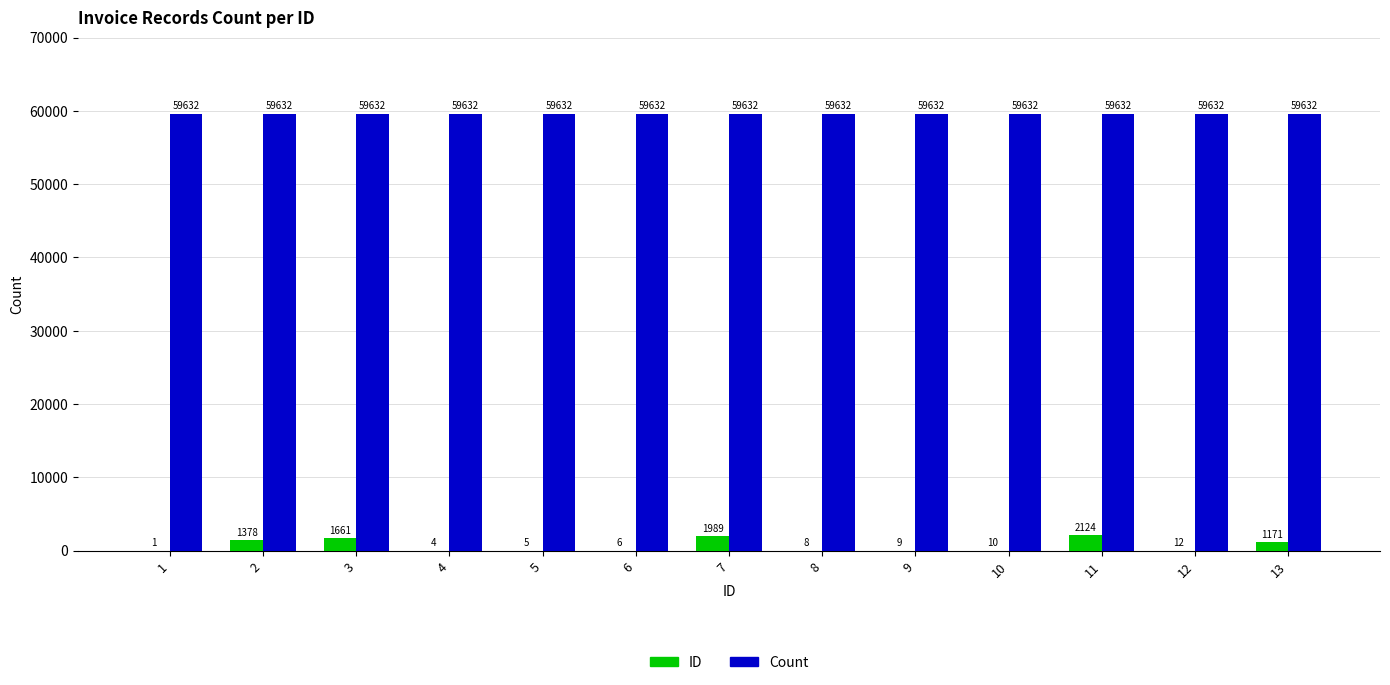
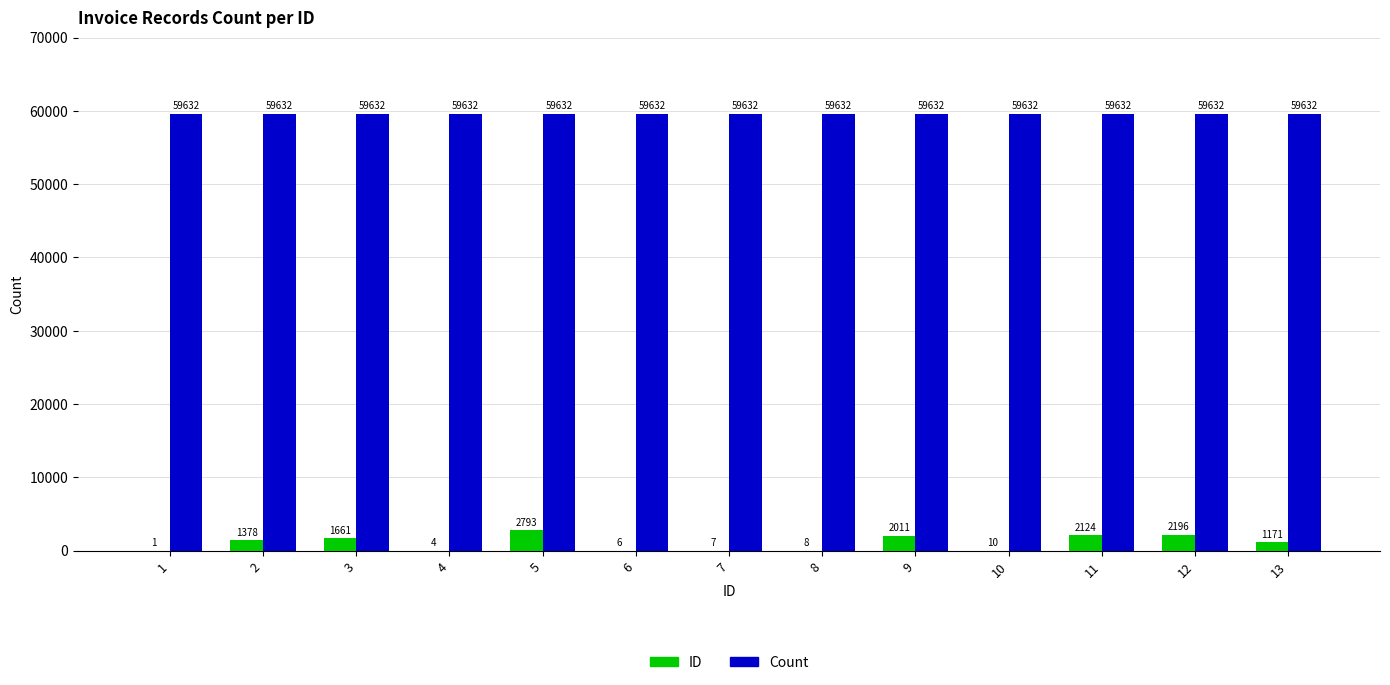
  {
    "ID": {
      "1": 1,
      "2": 1378,
      "3": 1661,
      "4": 4,
-     "5": 5,
+     "5": 2793,
      "6": 6,
-     "7": 1989,
+     "7": 7,
      "8": 8,
-     "9": 9,
+     "9": 2011,
      "10": 10,
      "11": 2124,
-     "12": 12,
+     "12": 2196,
      "13": 1171
    },
    "Count": {
      "1": 59632,
      "2": 59632,
      "3": 59632,
      "4": 59632,
      "5": 59632,
      "6": 59632,
      "7": 59632,
      "8": 59632,
      "9": 59632,
      "10": 59632,
      "11": 59632,
      "12": 59632,
      "13": 59632
    }
  }
